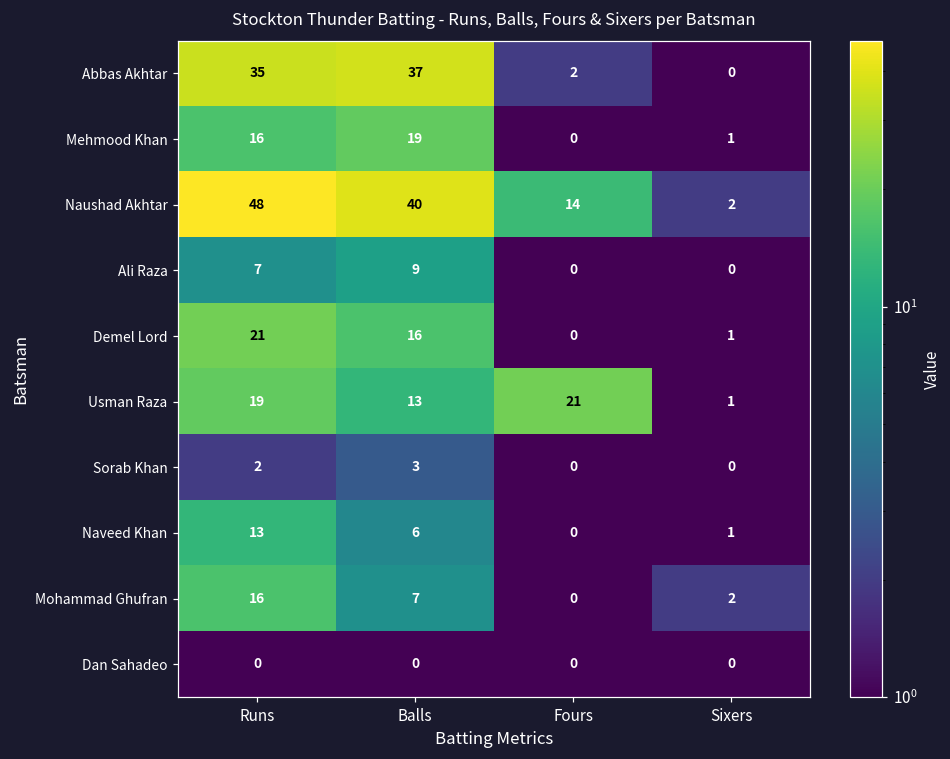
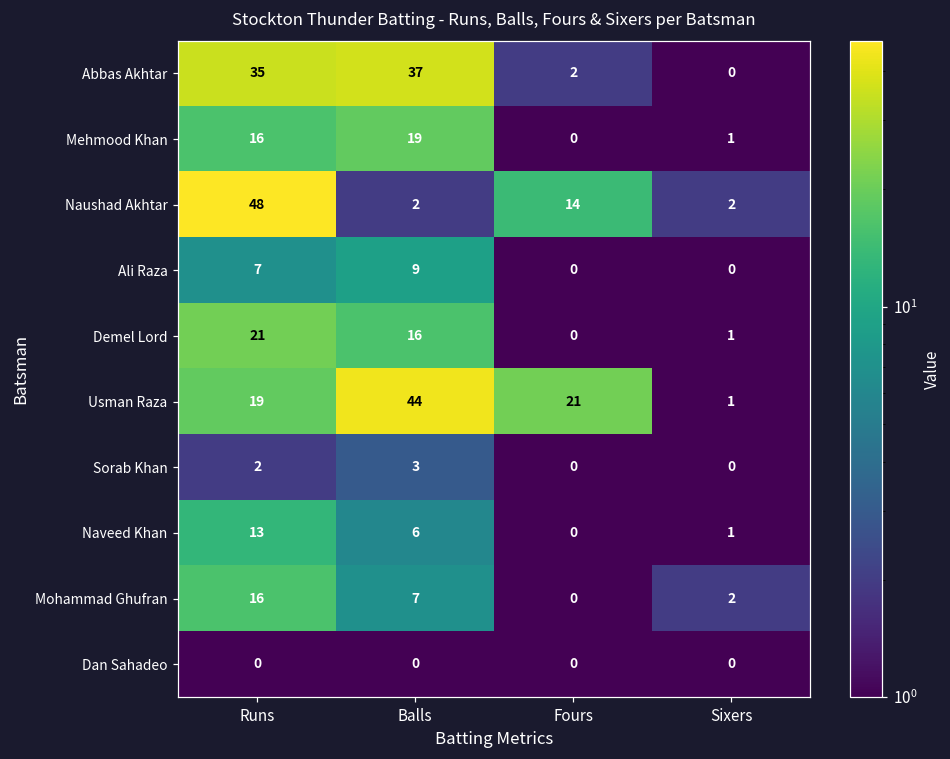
  {
    "Abbas Akhtar": {
      "Runs": 35,
      "Balls": 37,
      "Fours": 2,
      "Sixers": 0
    },
    "Mehmood Khan": {
      "Runs": 16,
      "Balls": 19,
      "Fours": 0,
      "Sixers": 1
    },
    "Naushad Akhtar": {
      "Runs": 48,
-     "Balls": 40,
+     "Balls": 2,
      "Fours": 14,
      "Sixers": 2
    },
    "Ali Raza": {
      "Runs": 7,
      "Balls": 9,
      "Fours": 0,
      "Sixers": 0
    },
    "Demel Lord": {
      "Runs": 21,
      "Balls": 16,
      "Fours": 0,
      "Sixers": 1
    },
    "Usman Raza": {
      "Runs": 19,
-     "Balls": 13,
+     "Balls": 44,
      "Fours": 21,
      "Sixers": 1
    },
    "Sorab Khan": {
      "Runs": 2,
      "Balls": 3,
      "Fours": 0,
      "Sixers": 0
    },
    "Naveed Khan": {
      "Runs": 13,
      "Balls": 6,
      "Fours": 0,
      "Sixers": 1
    },
    "Mohammad Ghufran": {
      "Runs": 16,
      "Balls": 7,
      "Fours": 0,
      "Sixers": 2
    },
    "Dan Sahadeo": {
      "Runs": 0,
      "Balls": 0,
      "Fours": 0,
      "Sixers": 0
    }
  }
